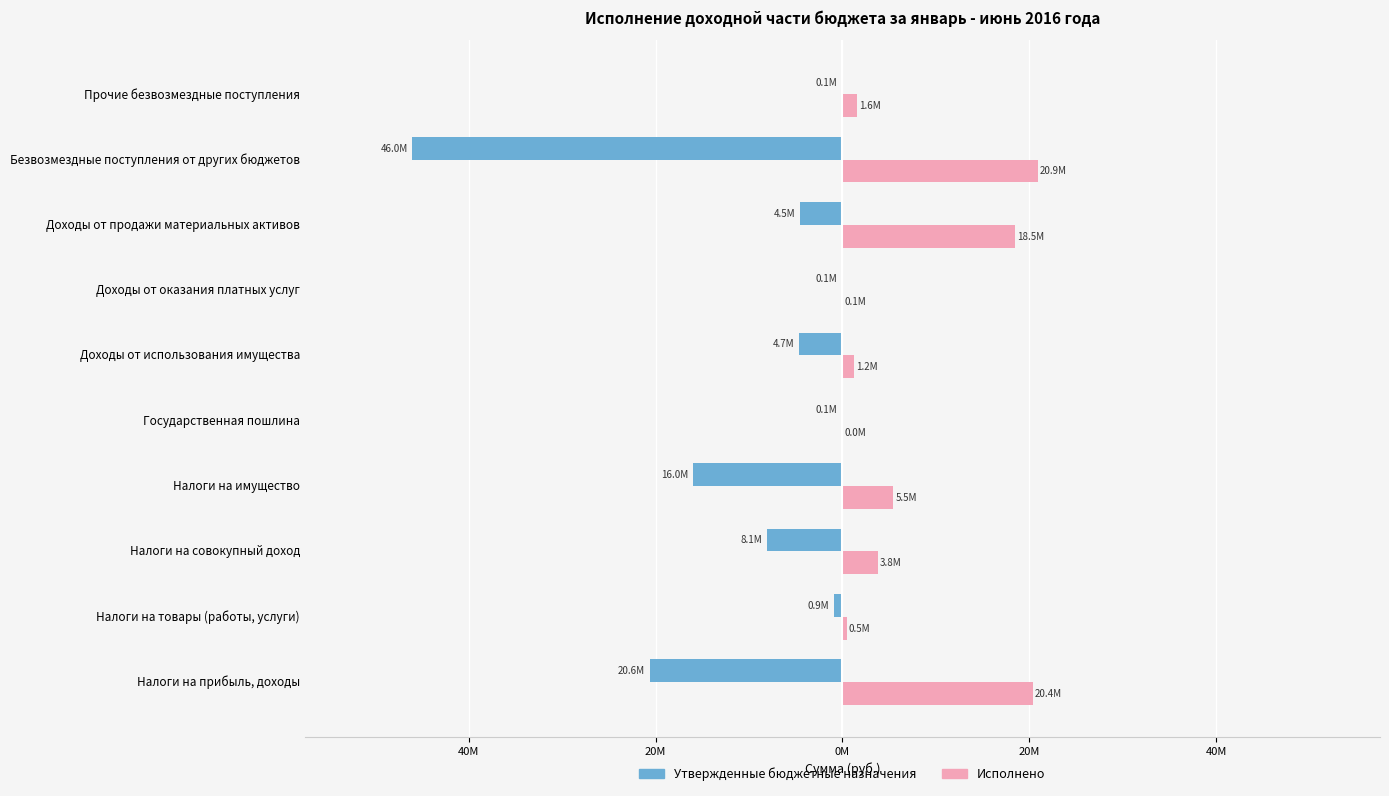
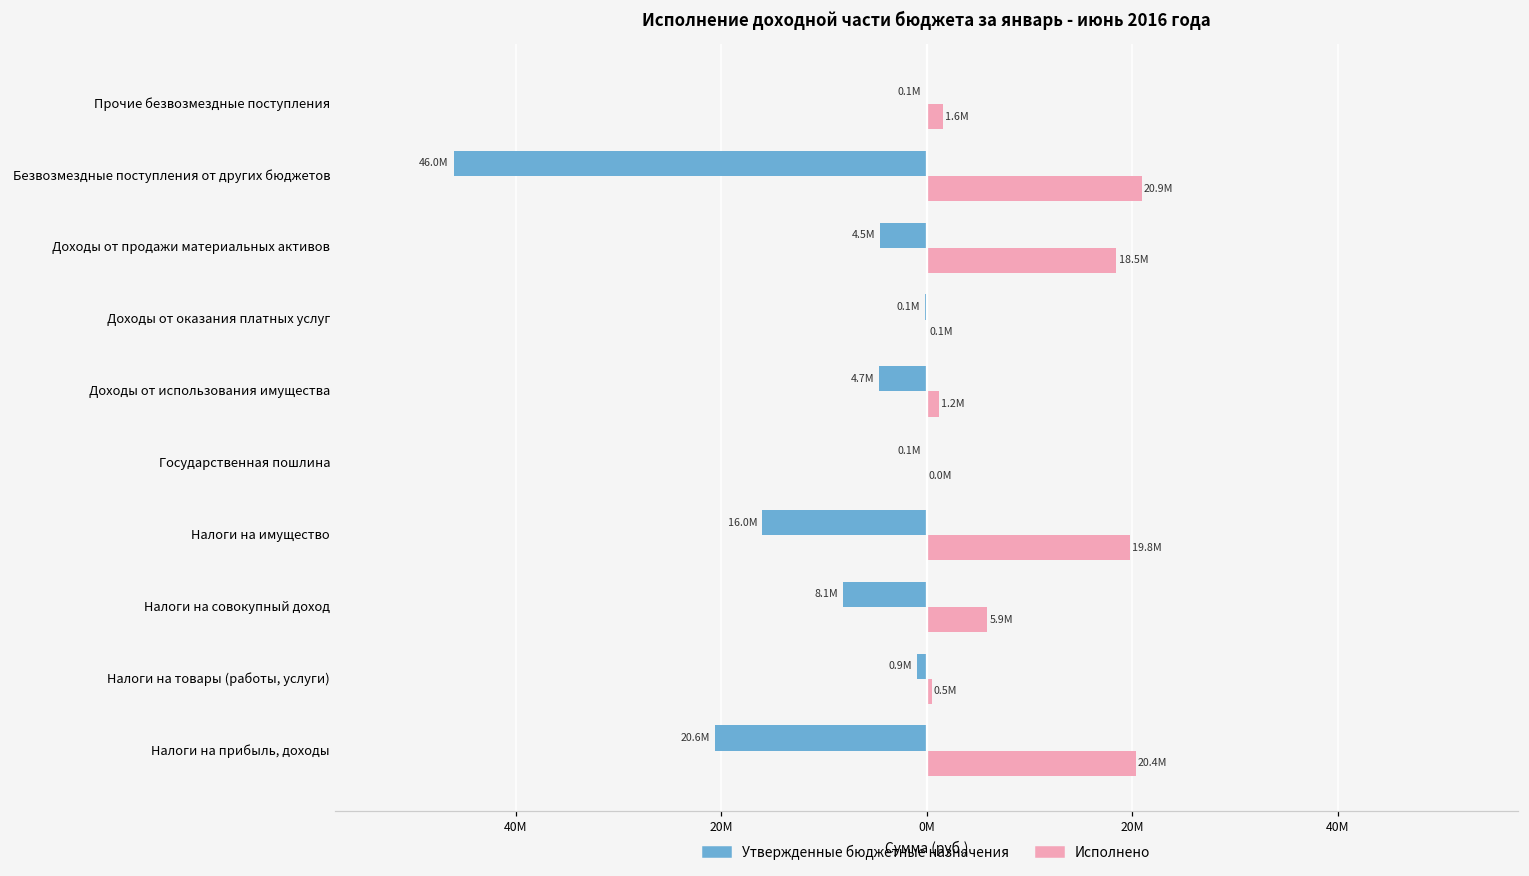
  {
    "Исполнено": {
      "Прочие безвозмездные поступления": "1.6M",
      "Безвозмездные поступления от других бюджетов": "20.9M",
      "Доходы от продажи материальных активов": "18.5M",
      "Доходы от оказания платных услуг": "0.1M",
      "Доходы от использования имущества": "1.2M",
-     "Налоги на имущество": "5.5M",
-     "Налоги на совокупный доход": "3.8M",
+     "Налоги на имущество": "19.8M",
+     "Налоги на совокупный доход": "5.9M",
      "Налоги на товары (работы, услуги)": "0.5M",
      "Налоги на прибыль, доходы": "20.4M"
    }
  }
